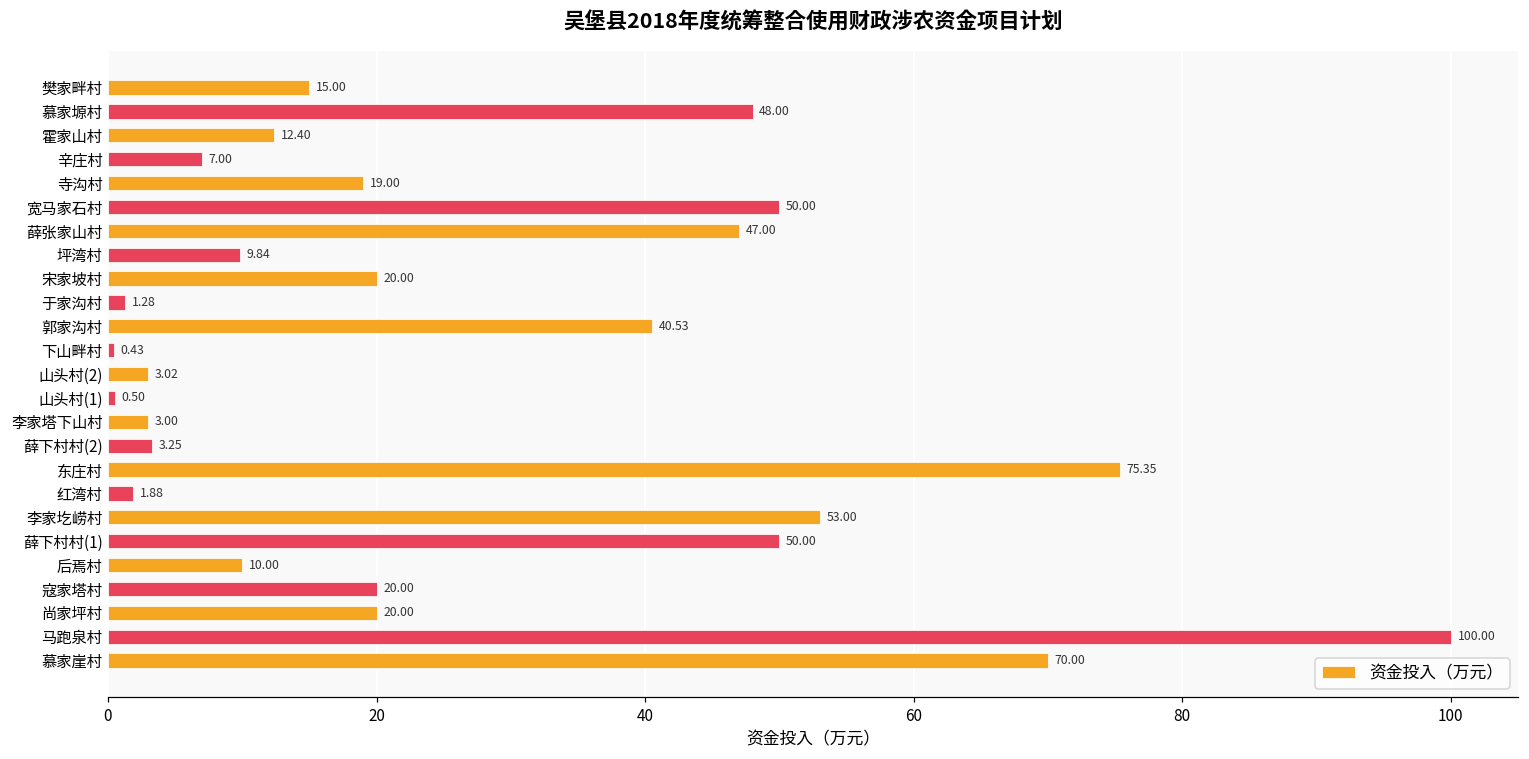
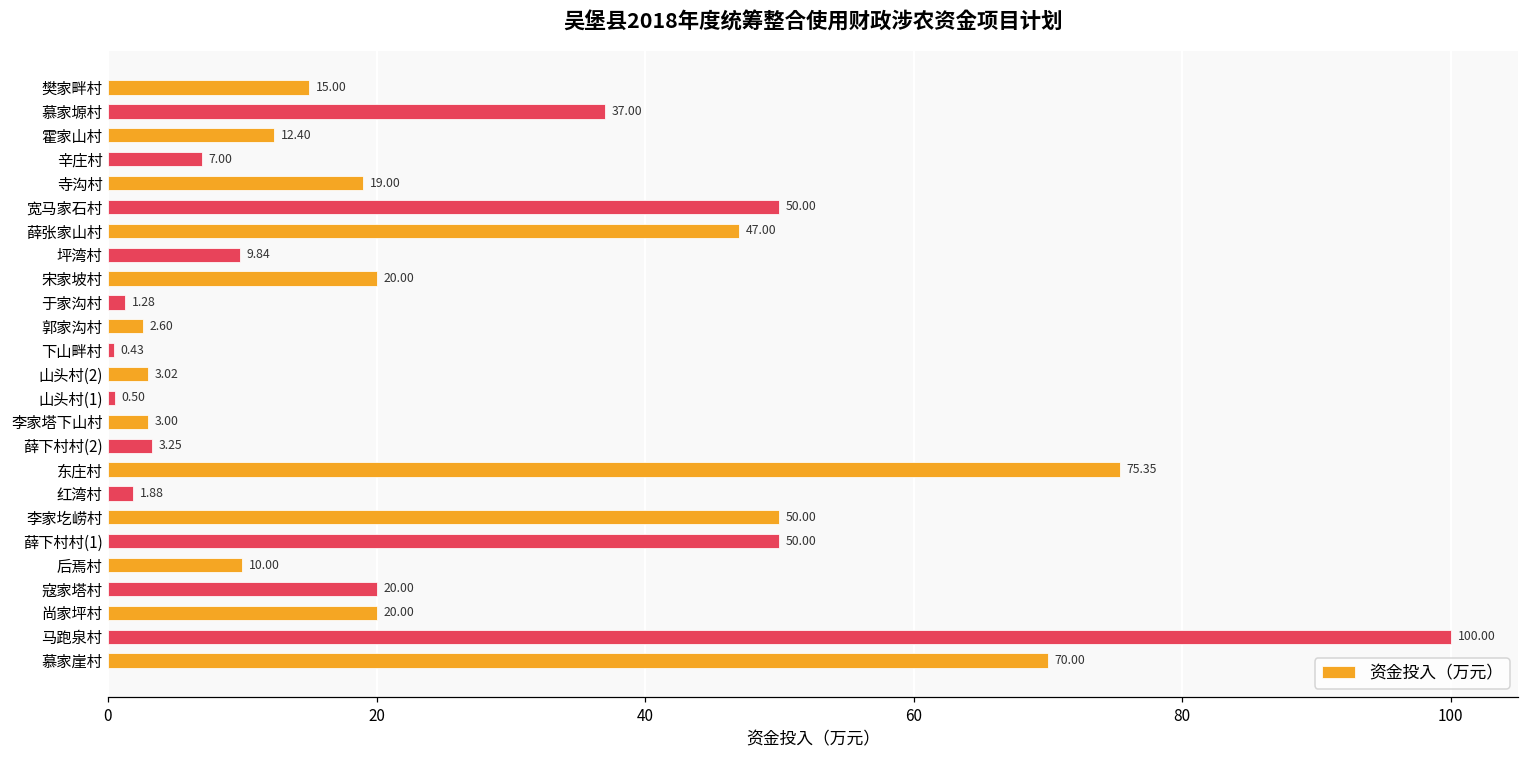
  {
    "樊家畔村": 15.00,
-   "慕家塬村": 48.00,
+   "慕家塬村": 37.00,
    "霍家山村": 12.40,
    "辛庄村": 7.00,
    "寺沟村": 19.00,
    "宽马家石村": 50.00,
    "薛张家山村": 47.00,
    "坪湾村": 9.84,
    "宋家坡村": 20.00,
    "于家沟村": 1.28,
-   "郭家沟村": 40.53,
+   "郭家沟村": 2.60,
    "下山畔村": 0.43,
    "山头村(2)": 3.02,
    "山头村(1)": 0.50,
    "李家塔下山村": 3.00,
    "薛下村村(2)": 3.25,
    "东庄村": 75.35,
    "红湾村": 1.88,
-   "李家圪崂村": 53.00,
+   "李家圪崂村": 50.00,
    "薛下村村(1)": 50.00,
    "后焉村": 10.00,
    "寇家塔村": 20.00,
    "尚家坪村": 20.00,
    "马跑泉村": 100.00,
    "慕家崖村": 70.00
  }
